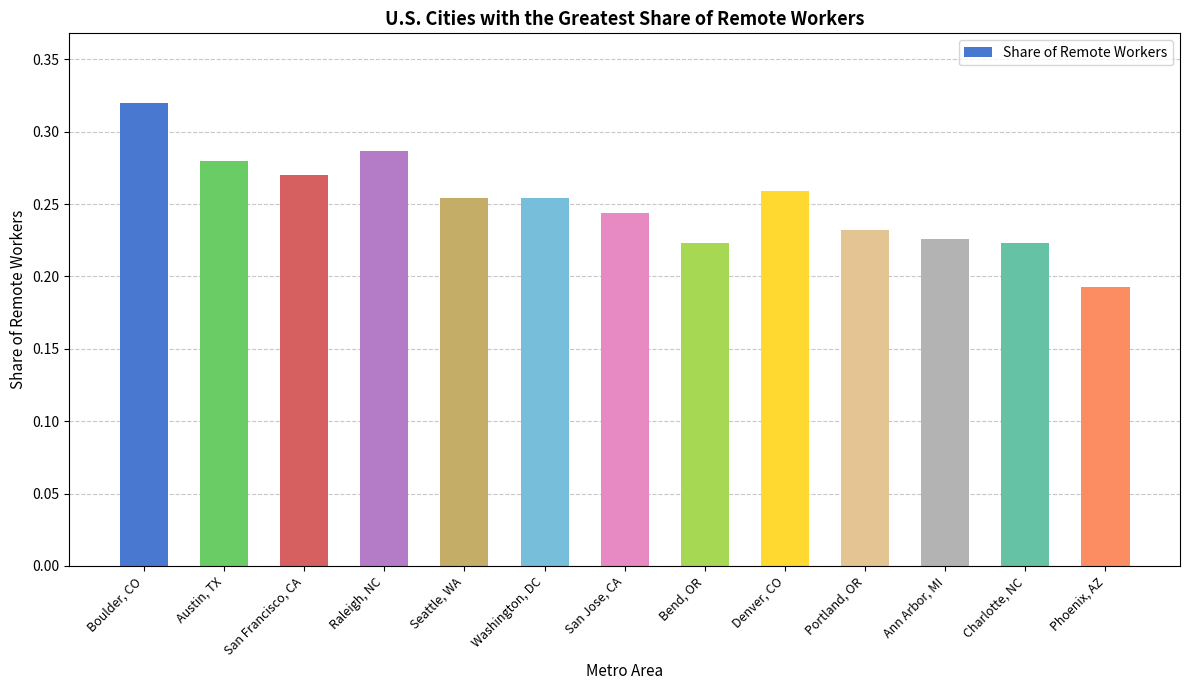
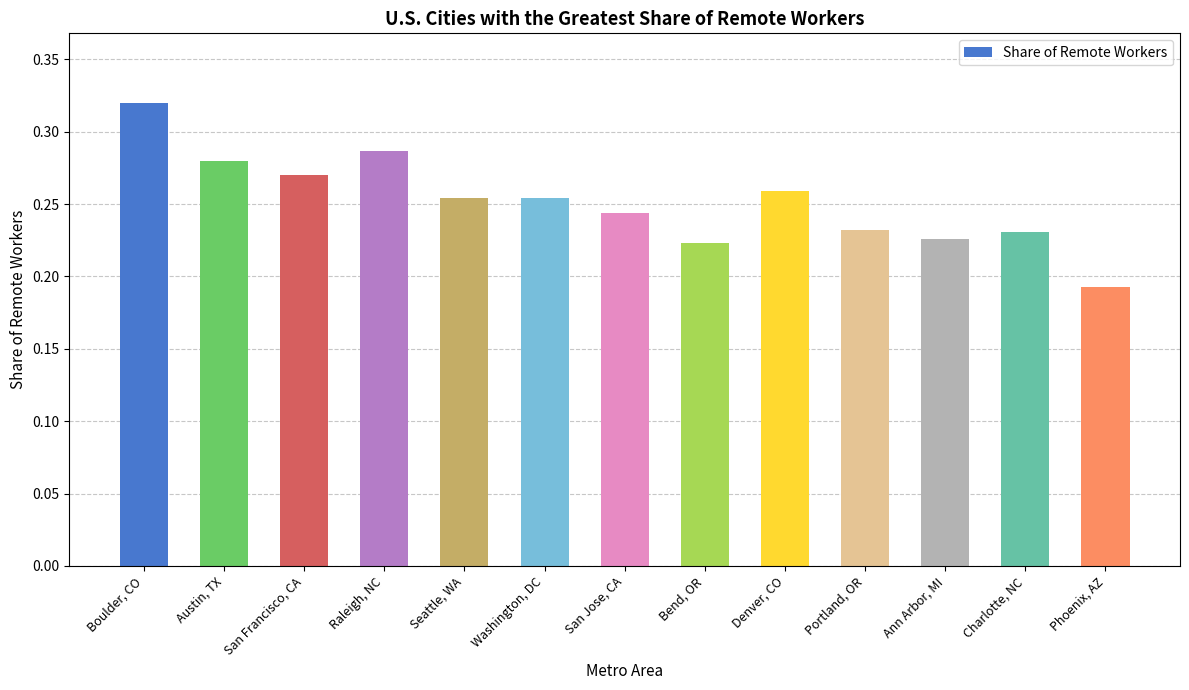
  {
    "Boulder, CO": 0.320,
    "Austin, TX": 0.280,
    "San Francisco, CA": 0.270,
    "Raleigh, NC": 0.287,
    "Seattle, WA": 0.254,
    "Washington, DC": 0.254,
    "San Jose, CA": 0.244,
    "Bend, OR": 0.223,
    "Denver, CO": 0.259,
    "Portland, OR": 0.232,
    "Ann Arbor, MI": 0.226,
-   "Charlotte, NC": 0.223,
+   "Charlotte, NC": 0.231,
    "Phoenix, AZ": 0.193
  }
